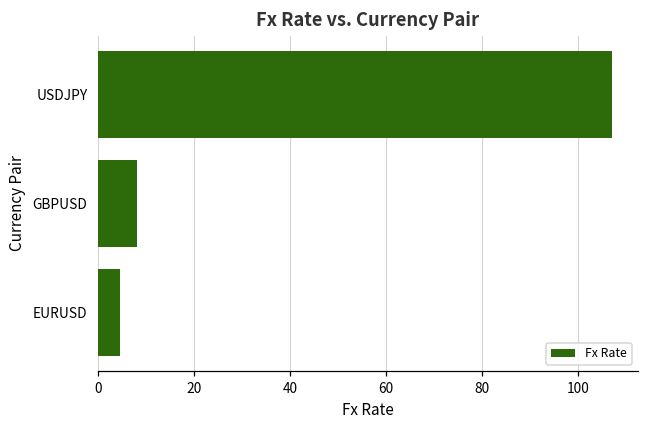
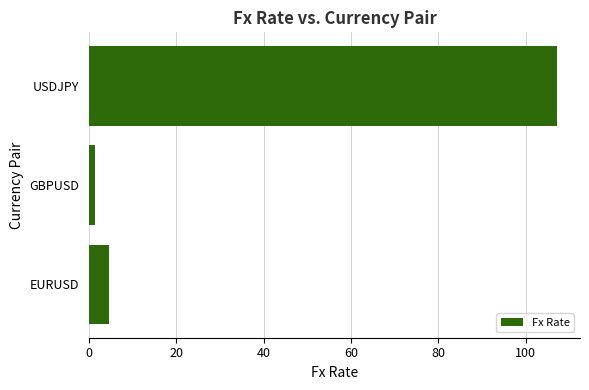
  {
    "USDJPY": 107,
-   "GBPUSD": 8,
+   "GBPUSD": 1,
    "EURUSD": 5
  }
